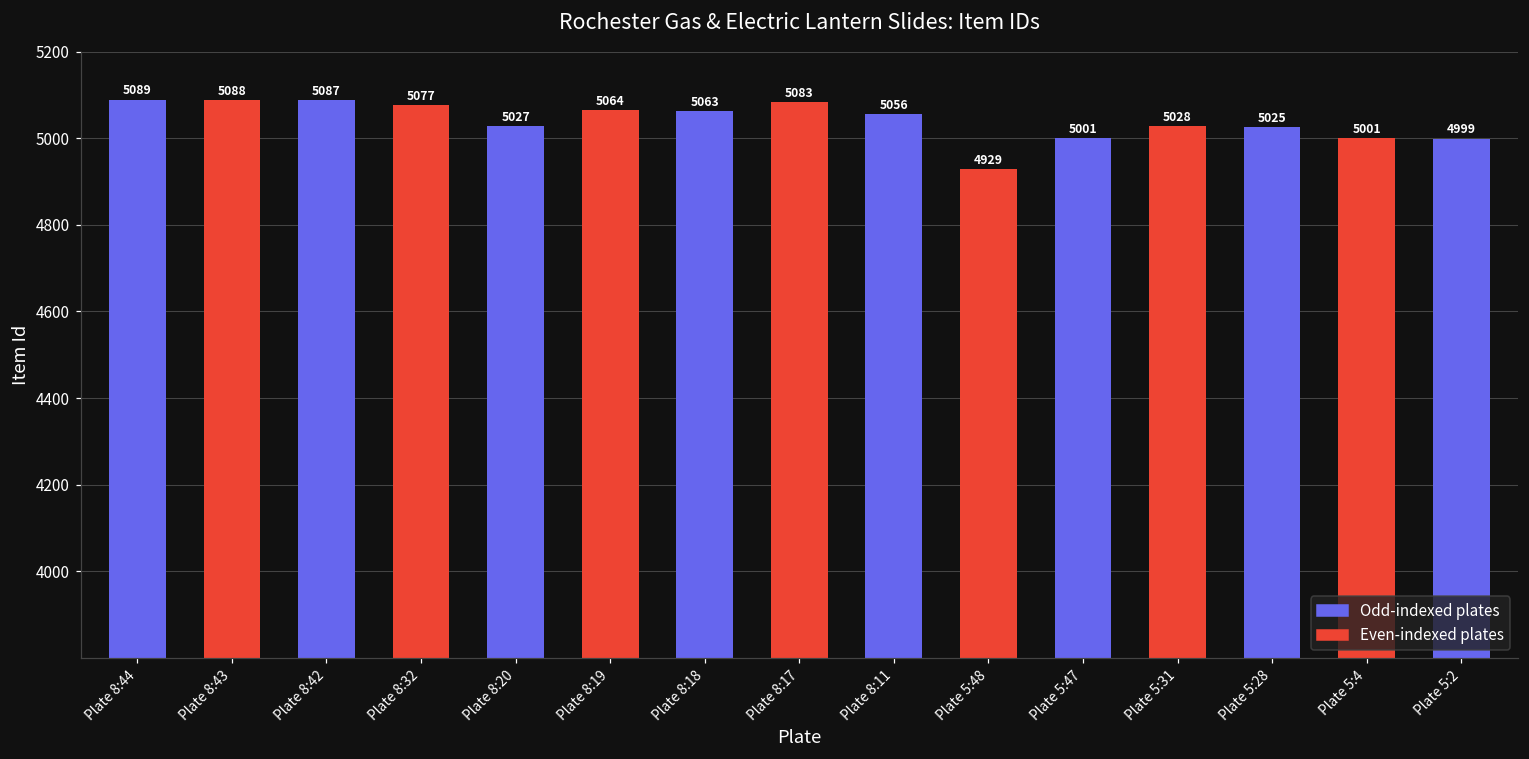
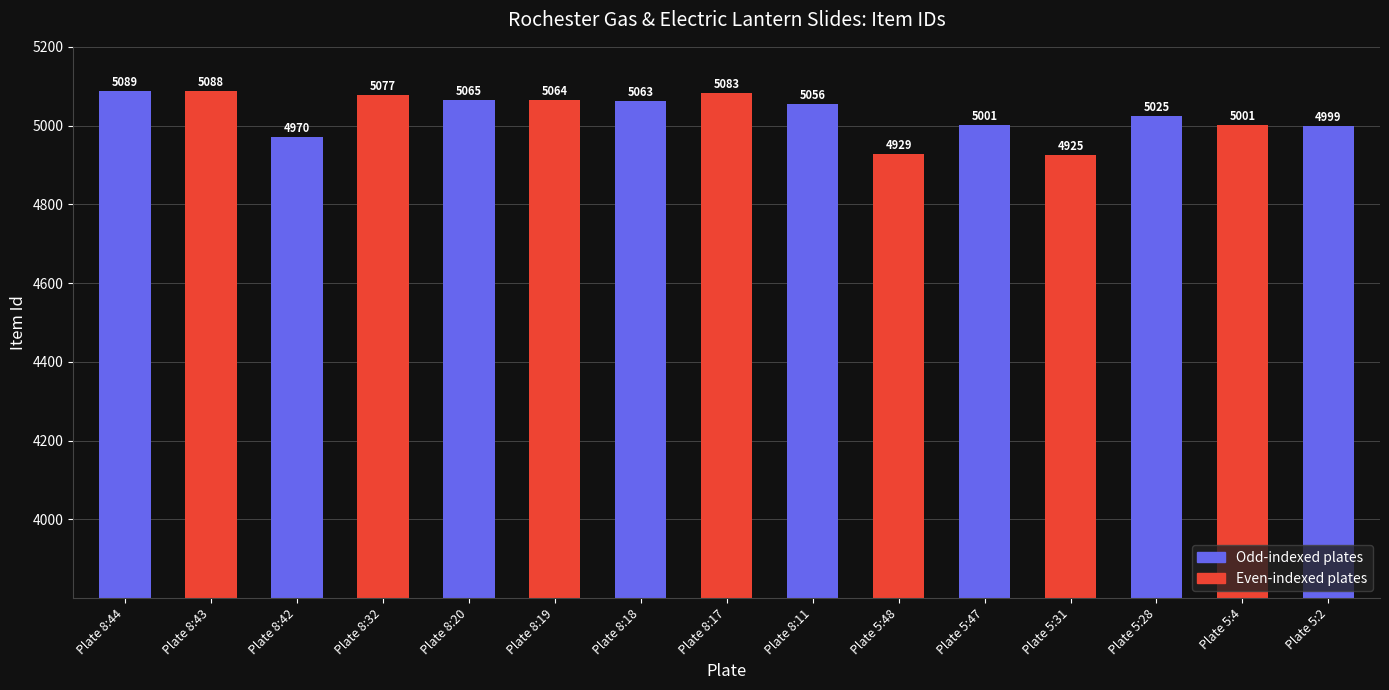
  {
    "Plate 8:44": 5089,
    "Plate 8:43": 5088,
-   "Plate 8:42": 5087,
+   "Plate 8:42": 4970,
    "Plate 8:32": 5077,
-   "Plate 8:20": 5027,
+   "Plate 8:20": 5065,
    "Plate 8:19": 5064,
    "Plate 8:18": 5063,
    "Plate 8:17": 5083,
    "Plate 8:11": 5056,
    "Plate 5:48": 4929,
    "Plate 5:47": 5001,
-   "Plate 5:31": 5028,
+   "Plate 5:31": 4925,
    "Plate 5:28": 5025,
    "Plate 5:4": 5001,
    "Plate 5:2": 4999
  }
